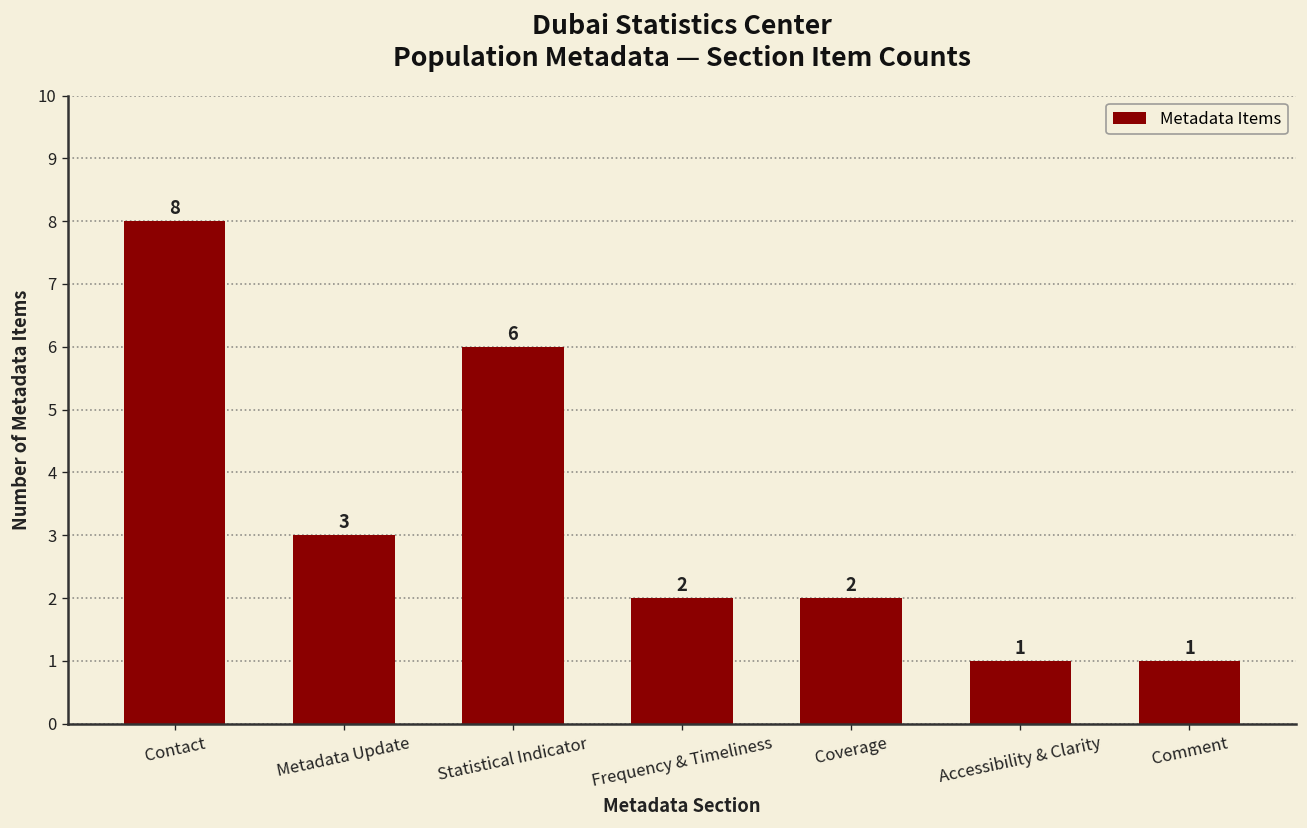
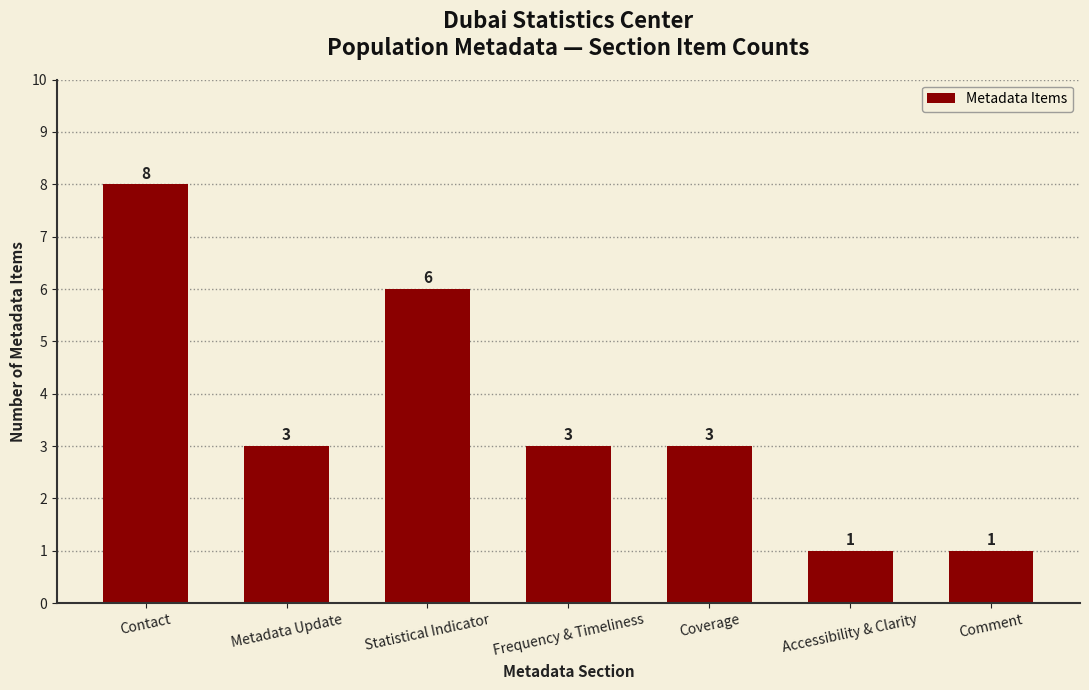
  {
    "Contact": 8,
    "Metadata Update": 3,
    "Statistical Indicator": 6,
-   "Frequency & Timeliness": 2,
-   "Coverage": 2,
+   "Frequency & Timeliness": 3,
+   "Coverage": 3,
    "Accessibility & Clarity": 1,
    "Comment": 1
  }
